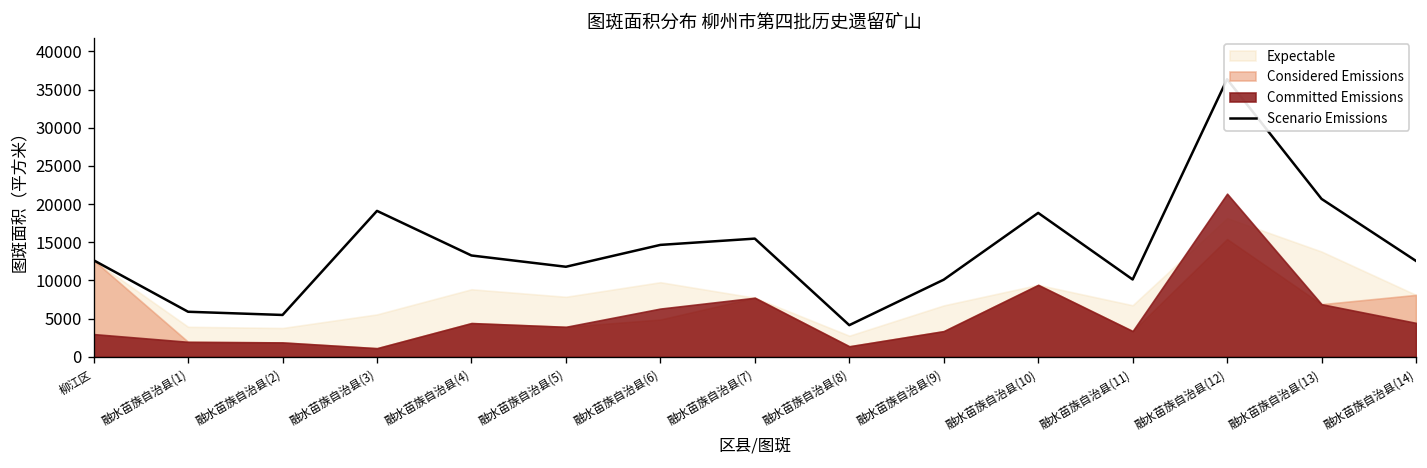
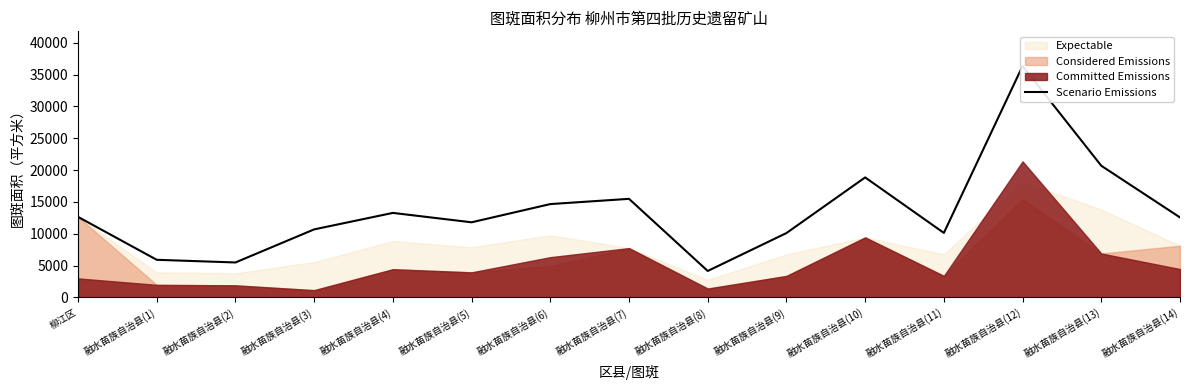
  {
    "Scenario Emissions": {
      "融水苗族自治县(1)": 6000,
      "融水苗族自治县(2)": 5000,
-     "融水苗族自治县(3)": 19000,
+     "融水苗族自治县(3)": 11000,
      "融水苗族自治县(4)": 13000,
      "融水苗族自治县(5)": 12000,
      "融水苗族自治县(6)": 15000,
      "融水苗族自治县(7)": 15000,
      "融水苗族自治县(8)": 4000,
      "融水苗族自治县(9)": 10000,
      "融水苗族自治县(10)": 19000,
      "融水苗族自治县(11)": 10000,
      "融水苗族自治县(13)": 21000,
      "融水苗族自治县(14)": 13000
    },
    "Expectable": {
      "融水苗族自治县(1)": 4000,
      "融水苗族自治县(2)": 4000,
      "融水苗族自治县(3)": 6000,
      "融水苗族自治县(4)": 9000,
      "融水苗族自治县(5)": 8000,
      "融水苗族自治县(6)": 10000,
      "融水苗族自治县(8)": 3000,
      "融水苗族自治县(9)": 7000,
      "融水苗族自治县(11)": 7000,
      "融水苗族自治县(12)": 18000,
      "融水苗族自治县(13)": 14000
    },
    "Considered Emissions": {
      "融水苗族自治县(6)": 5000,
      "融水苗族自治县(12)": 15000
    },
    "Committed Emissions": {
      "柳江区": 3000,
      "融水苗族自治县(6)": 6000,
      "融水苗族自治县(12)": 21000,
      "融水苗族自治县(14)": 4000
    }
  }
